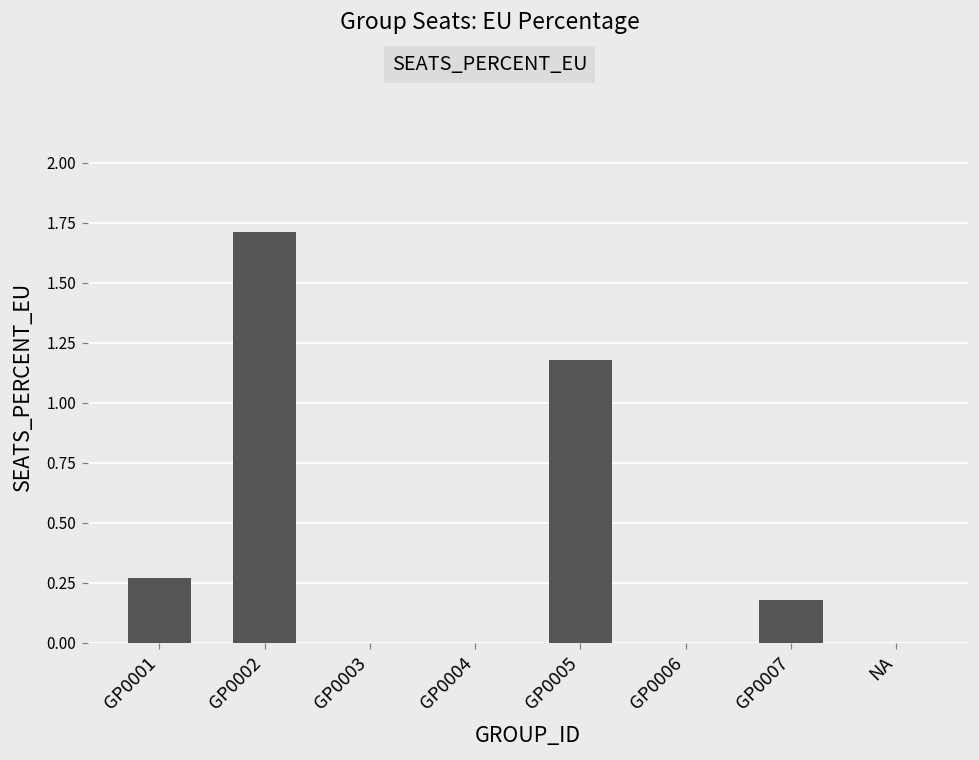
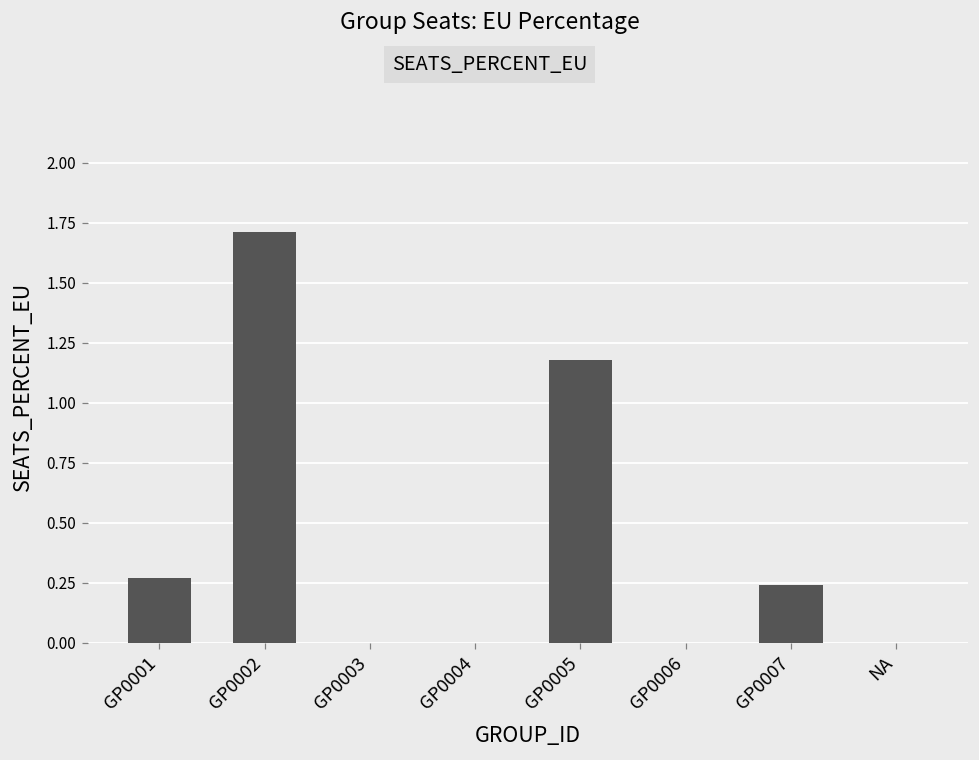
  {
    "GP0001": 0.27,
    "GP0002": 1.71,
    "GP0003": 0.00,
    "GP0004": 0.00,
    "GP0005": 1.18,
    "GP0006": 0.00,
-   "GP0007": 0.18,
+   "GP0007": 0.24,
    "NA": 0.00
  }
